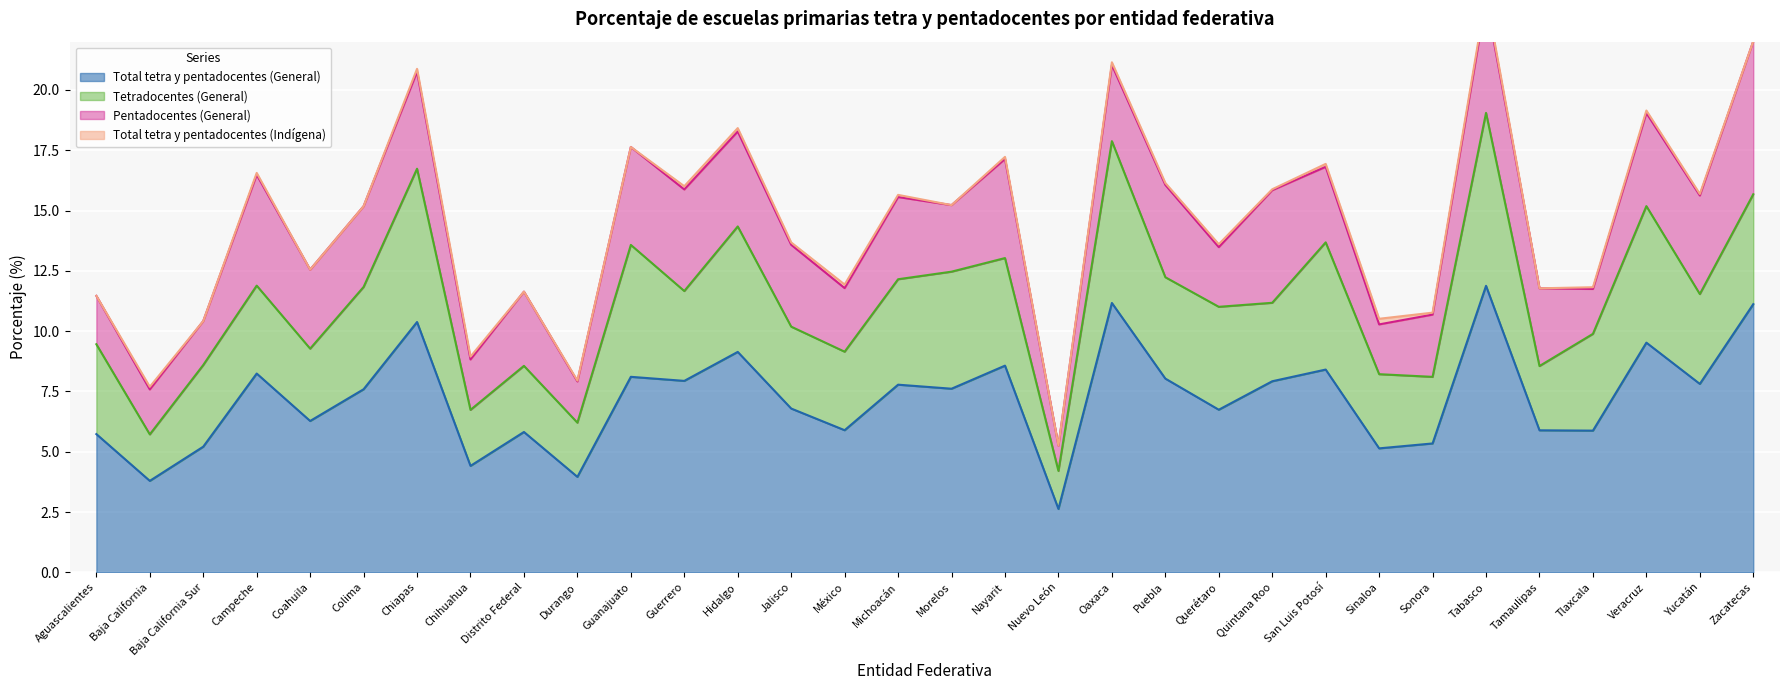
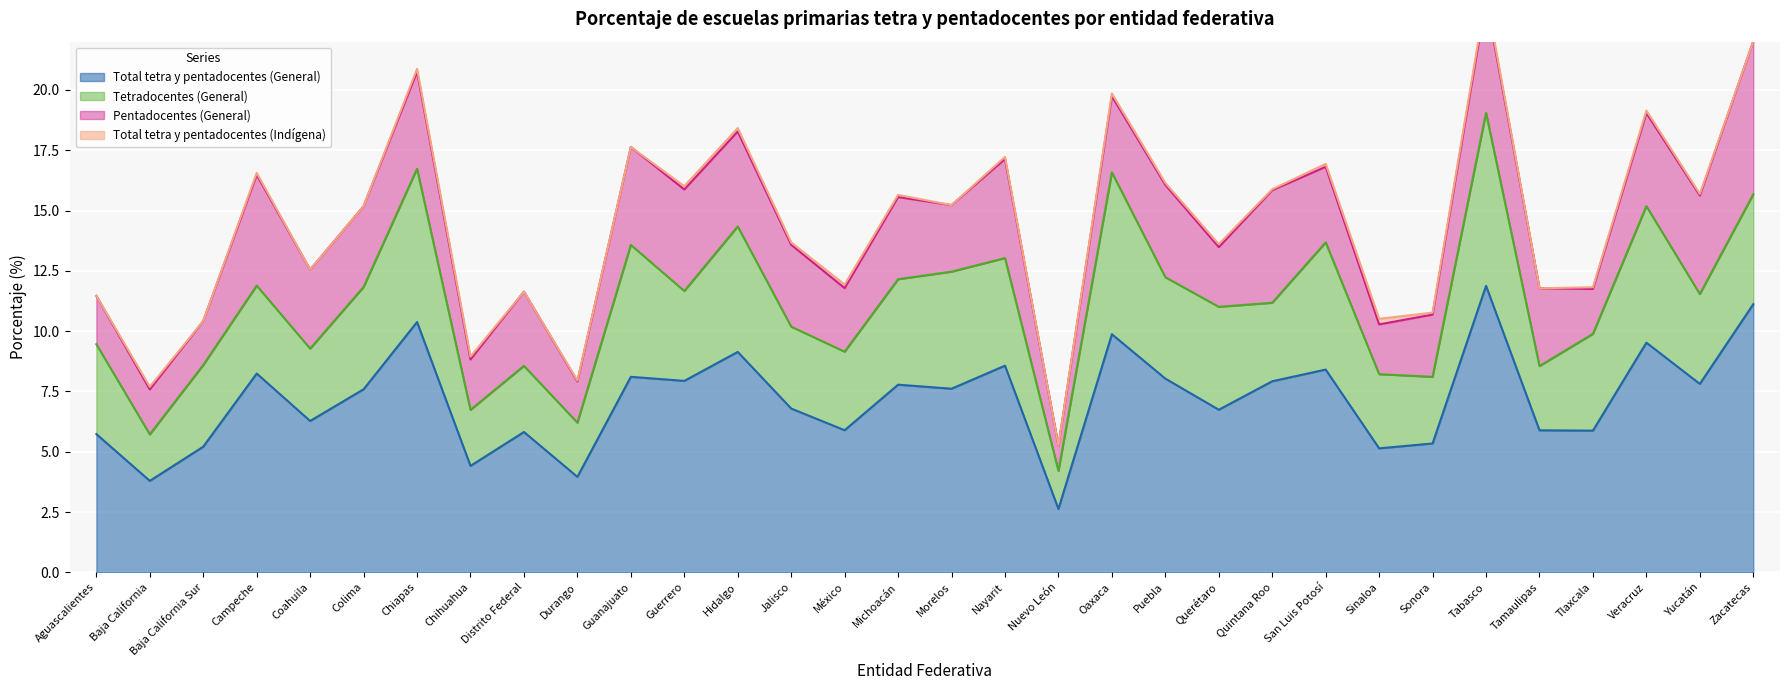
  {
    "Total tetra y pentadocentes (General)": {
      "Aguascalientes": 5.7,
      "Baja California": 3.8,
      "Baja California Sur": 5.2,
      "Campeche": 8.2,
      "Coahuila": 6.3,
      "Colima": 7.6,
      "Chiapas": 10.4,
      "Chihuahua": 4.4,
      "Distrito Federal": 5.8,
      "Durango": 4.0,
      "Guanajuato": 8.1,
      "Guerrero": 7.9,
      "Hidalgo": 9.1,
      "Jalisco": 6.8,
      "México": 5.9,
      "Michoacán": 7.8,
      "Morelos": 7.6,
      "Nayarit": 8.6,
      "Nuevo León": 2.6,
-     "Oaxaca": 11.2,
+     "Oaxaca": 9.9,
      "Puebla": 8.0,
      "Querétaro": 6.7,
      "Quintana Roo": 7.9,
      "San Luis Potosí": 8.4,
      "Sinaloa": 5.1,
      "Sonora": 5.3,
      "Tabasco": 11.9,
      "Tamaulipas": 5.9,
      "Tlaxcala": 5.9,
      "Veracruz": 9.5,
      "Yucatán": 7.8,
      "Zacatecas": 11.1
    },
    "Tetradocentes (General)": {
      "Aguascalientes": 3.7,
      "Baja California": 1.9,
      "Baja California Sur": 3.4,
      "Campeche": 3.6,
      "Coahuila": 3.0,
      "Colima": 4.2,
      "Chiapas": 6.4,
      "Chihuahua": 2.3,
      "Distrito Federal": 2.7,
      "Durango": 2.2,
      "Guanajuato": 5.5,
      "Guerrero": 3.7,
      "Hidalgo": 5.2,
      "Jalisco": 3.4,
      "México": 3.3,
      "Michoacán": 4.4,
      "Morelos": 4.9,
      "Nayarit": 4.5,
      "Nuevo León": 1.6,
      "Oaxaca": 6.7,
      "Puebla": 4.2,
      "Querétaro": 4.3,
      "Quintana Roo": 3.3,
      "San Luis Potosí": 5.3,
      "Sinaloa": 3.1,
      "Sonora": 2.8,
      "Tabasco": 7.2,
      "Tamaulipas": 2.7,
      "Tlaxcala": 4.0,
      "Veracruz": 5.7,
      "Yucatán": 3.7,
      "Zacatecas": 4.6
    },
    "Pentadocentes (General)": {
      "Baja California": 1.9,
      "Chiapas": 4.0,
      "Chihuahua": 2.1,
      "Guerrero": 4.2,
      "Hidalgo": 3.9,
      "México": 2.6,
      "Oaxaca": 3.2,
      "Querétaro": 2.5,
      "San Luis Potosí": 3.1,
      "Sinaloa": 2.1
    },
    "Total tetra y pentadocentes (Indígena)": {
      "Baja California": 0.1,
      "Chiapas": 0.1,
      "Chihuahua": 0.1,
      "Guerrero": 0.1,
      "Hidalgo": 0.1,
      "México": 0.1,
      "Oaxaca": 0.1,
      "Querétaro": 0.1,
      "San Luis Potosí": 0.1,
      "Sinaloa": 0.2
    }
  }
